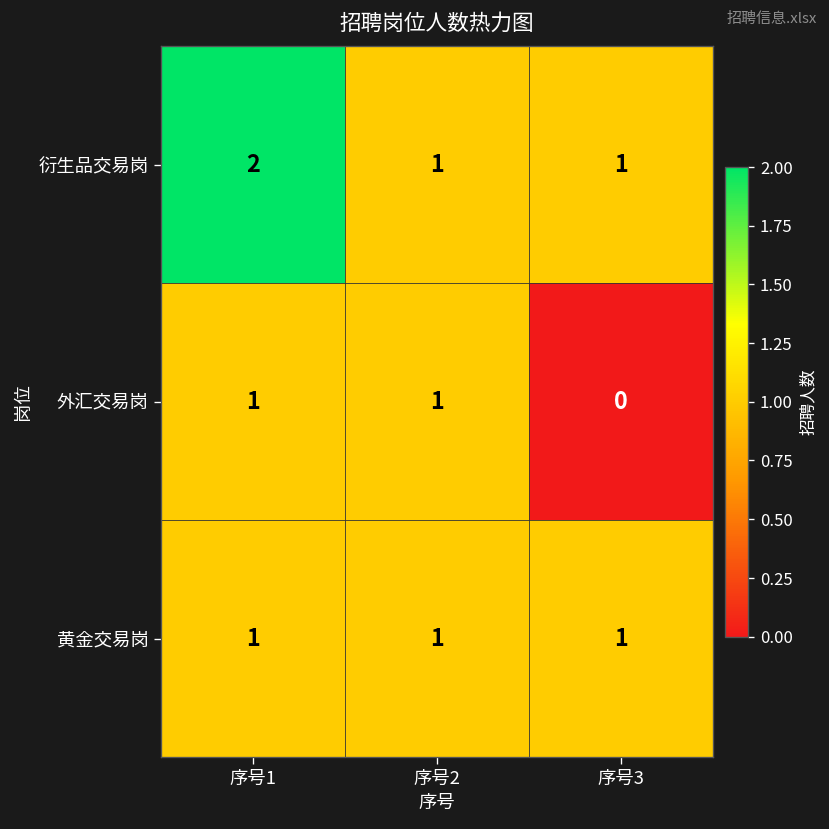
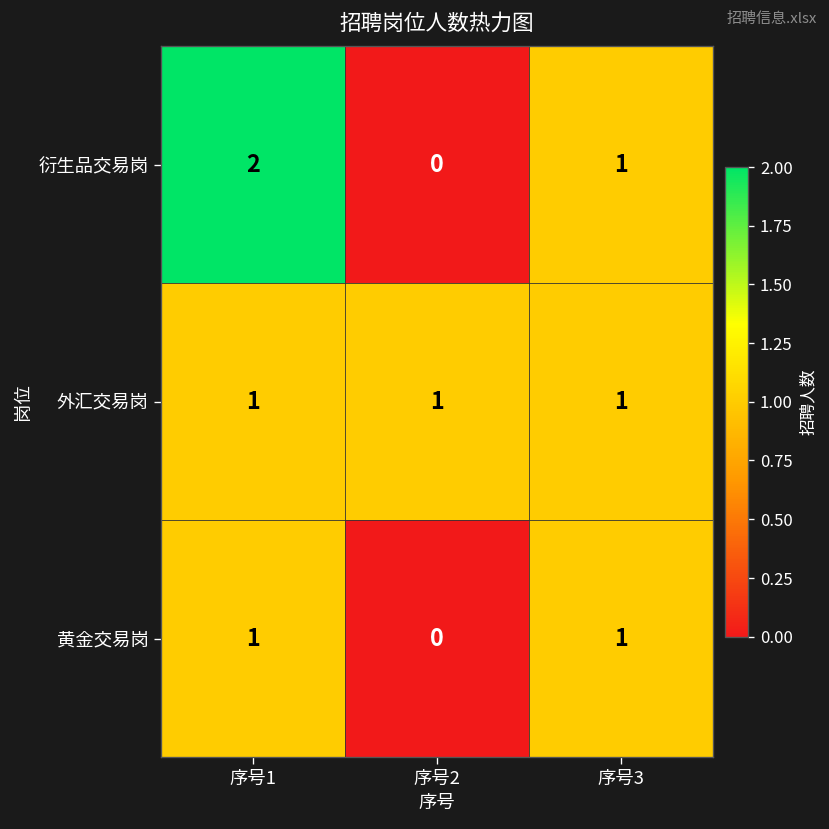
  {
    "衍生品交易岗": {
      "序号1": 2,
-     "序号2": 1,
+     "序号2": 0,
      "序号3": 1
    },
    "外汇交易岗": {
      "序号1": 1,
      "序号2": 1,
-     "序号3": 0
+     "序号3": 1
    },
    "黄金交易岗": {
      "序号1": 1,
-     "序号2": 1,
+     "序号2": 0,
      "序号3": 1
    }
  }
